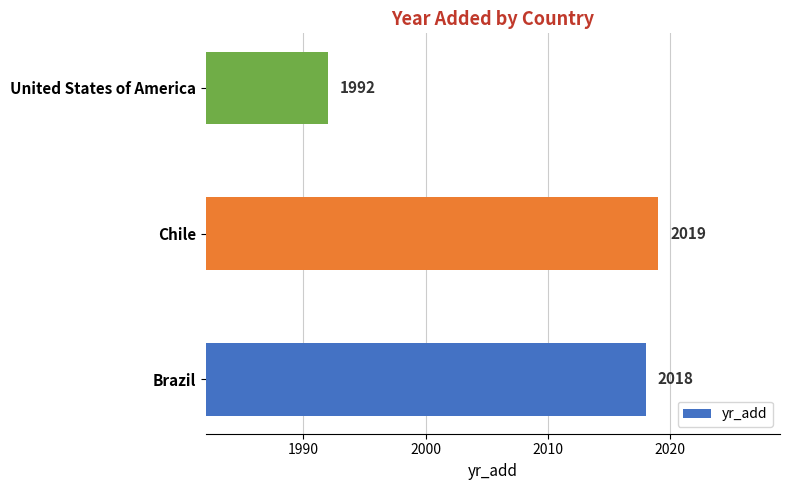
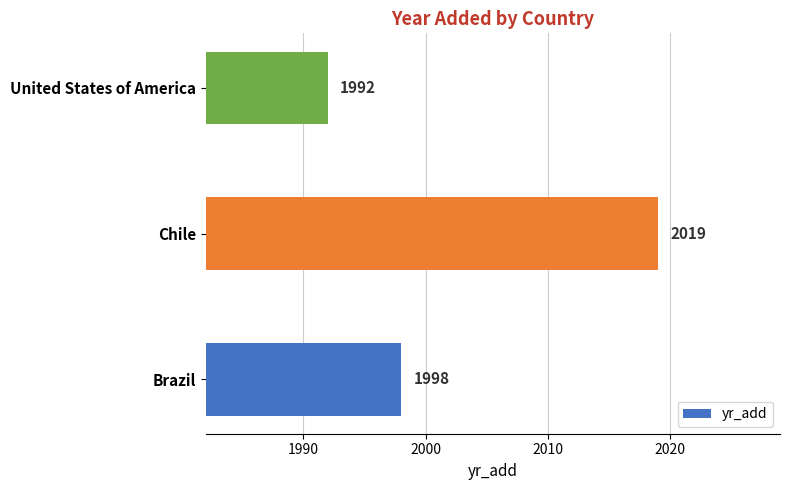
  {
    "United States of America": 1992,
    "Chile": 2019,
-   "Brazil": 2018
+   "Brazil": 1998
  }
